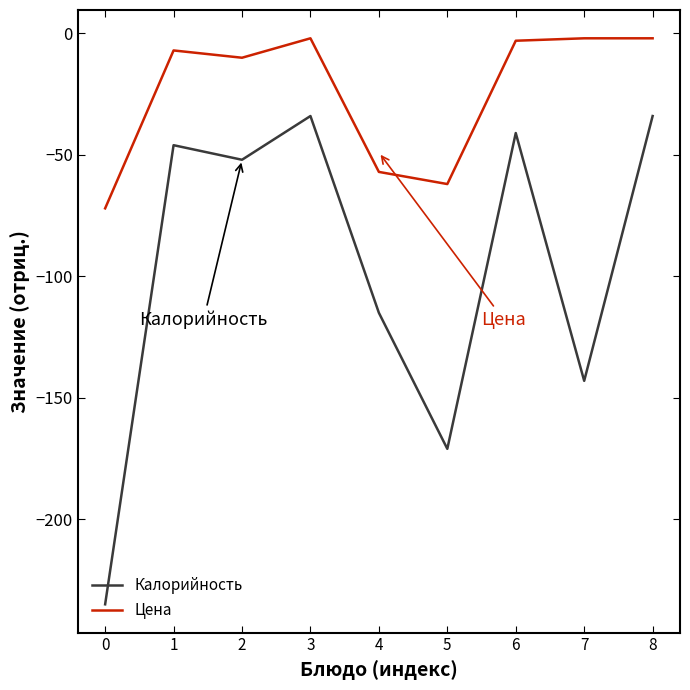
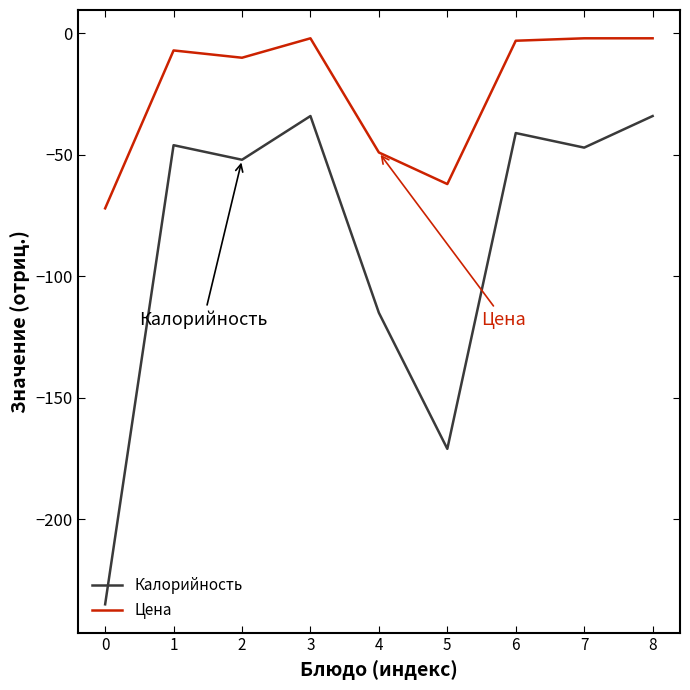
  {
    "Калорийность": {
      "0": -235,
      "1": -46,
      "2": -52,
      "3": -34,
      "4": -115,
      "5": -171,
      "6": -41,
-     "7": -143,
+     "7": -47,
      "8": -34
    },
    "Цена": {
      "0": -72,
      "1": -7,
      "2": -10,
      "3": -2,
-     "4": -57,
+     "4": -49,
      "5": -62,
      "6": -3,
      "7": -2,
      "8": -2
    }
  }
